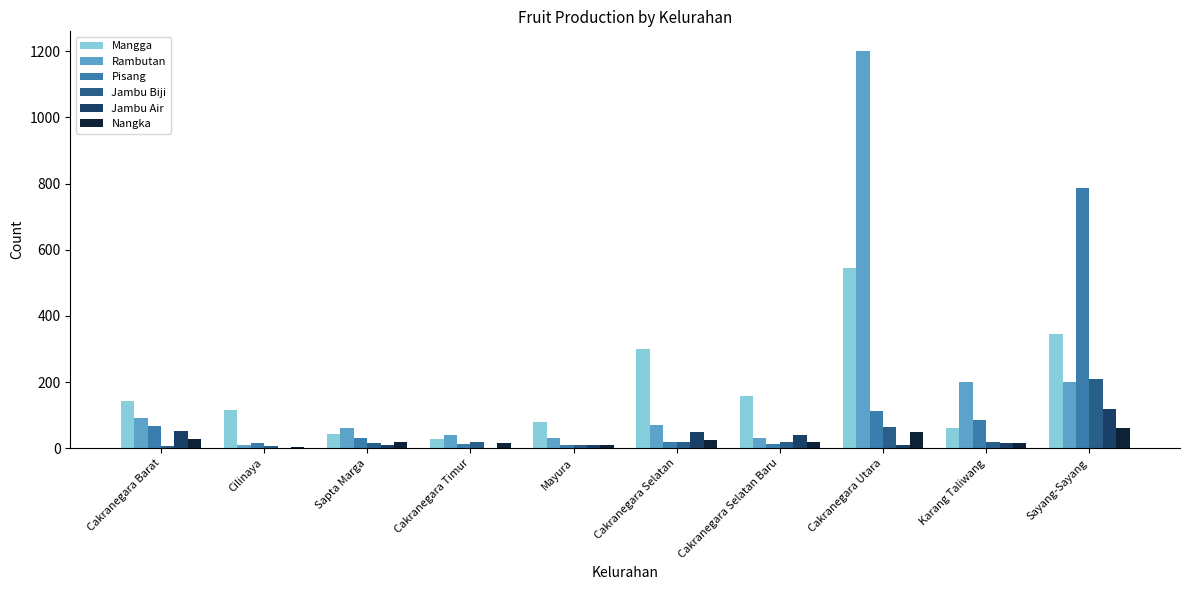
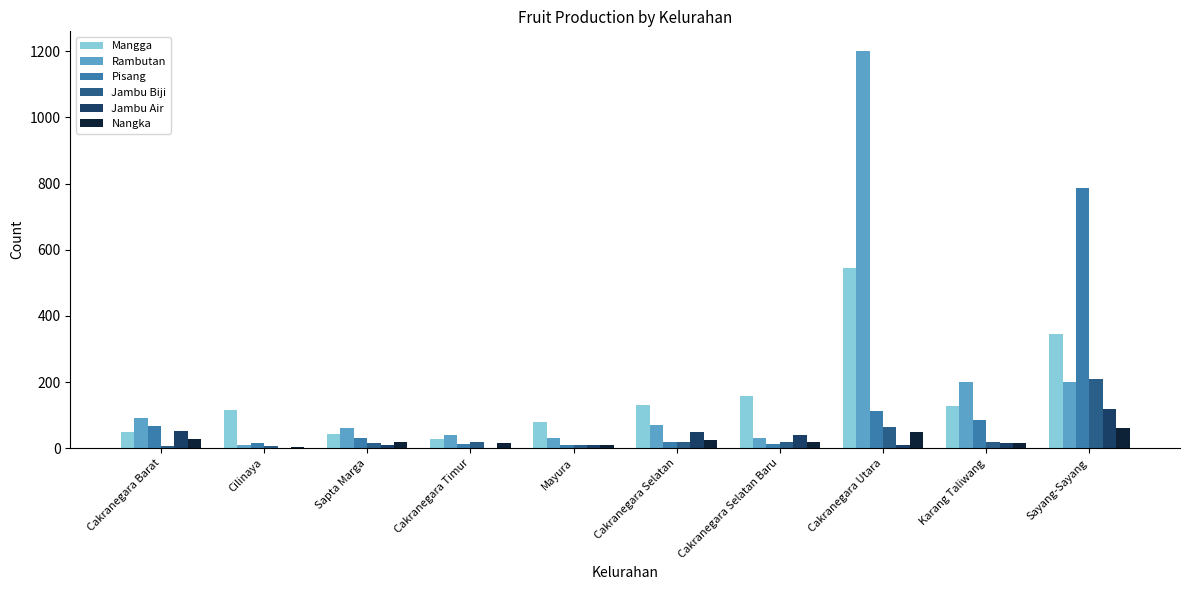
  {
    "Mangga": {
-     "Cakranegara Barat": 140,
+     "Cakranegara Barat": 50,
      "Cilinaya": 120,
      "Sapta Marga": 40,
      "Cakranegara Timur": 30,
      "Mayura": 80,
-     "Cakranegara Selatan": 300,
+     "Cakranegara Selatan": 130,
      "Cakranegara Selatan Baru": 160,
      "Cakranegara Utara": 540,
-     "Karang Taliwang": 60,
+     "Karang Taliwang": 130,
      "Sayang-Sayang": 340
    }
  }
